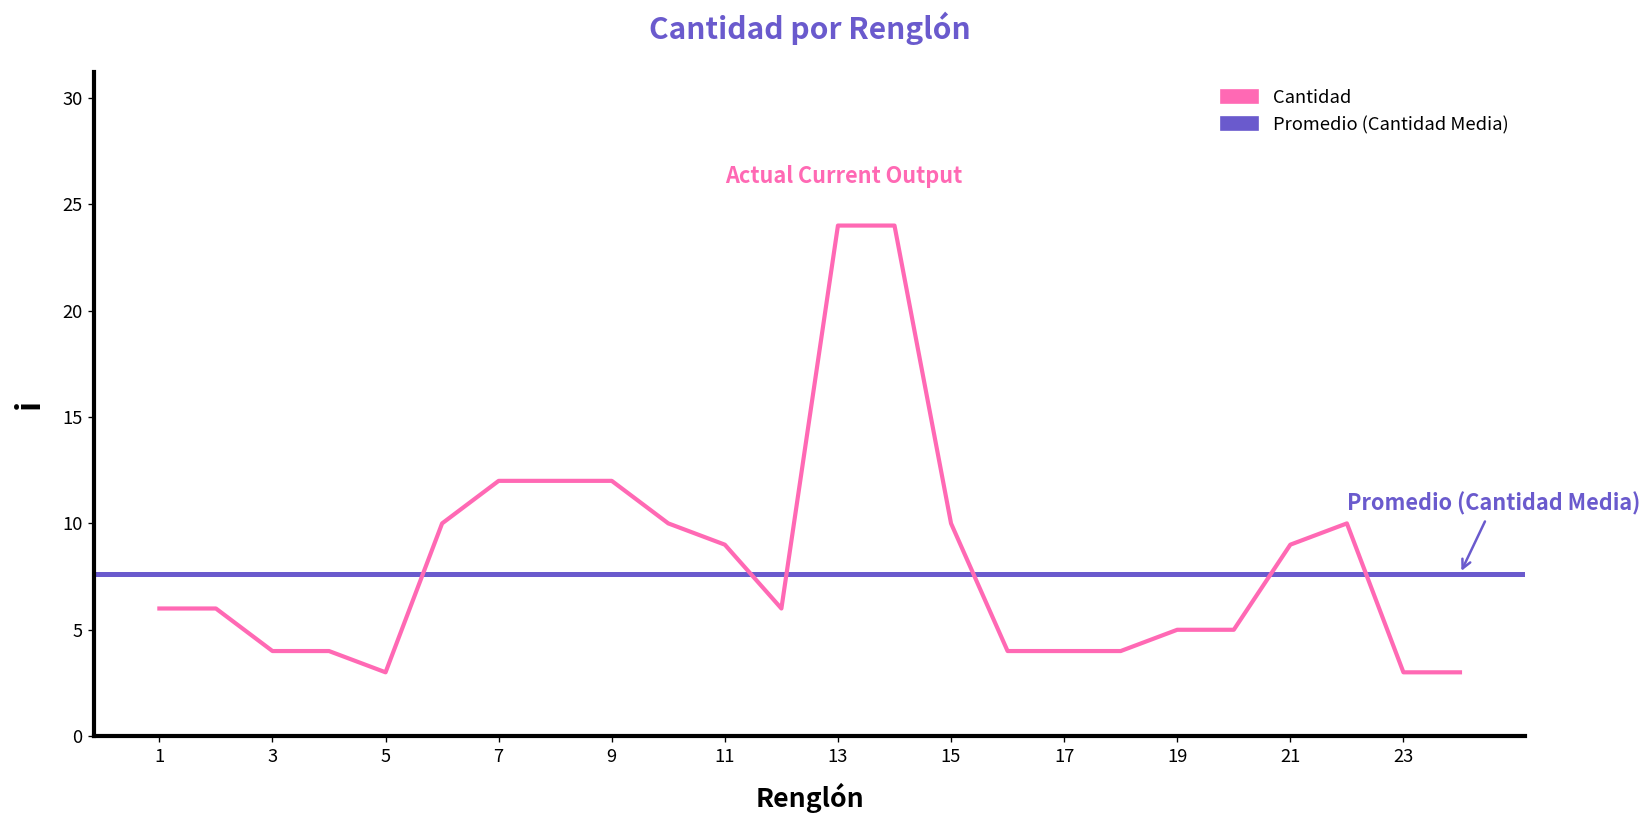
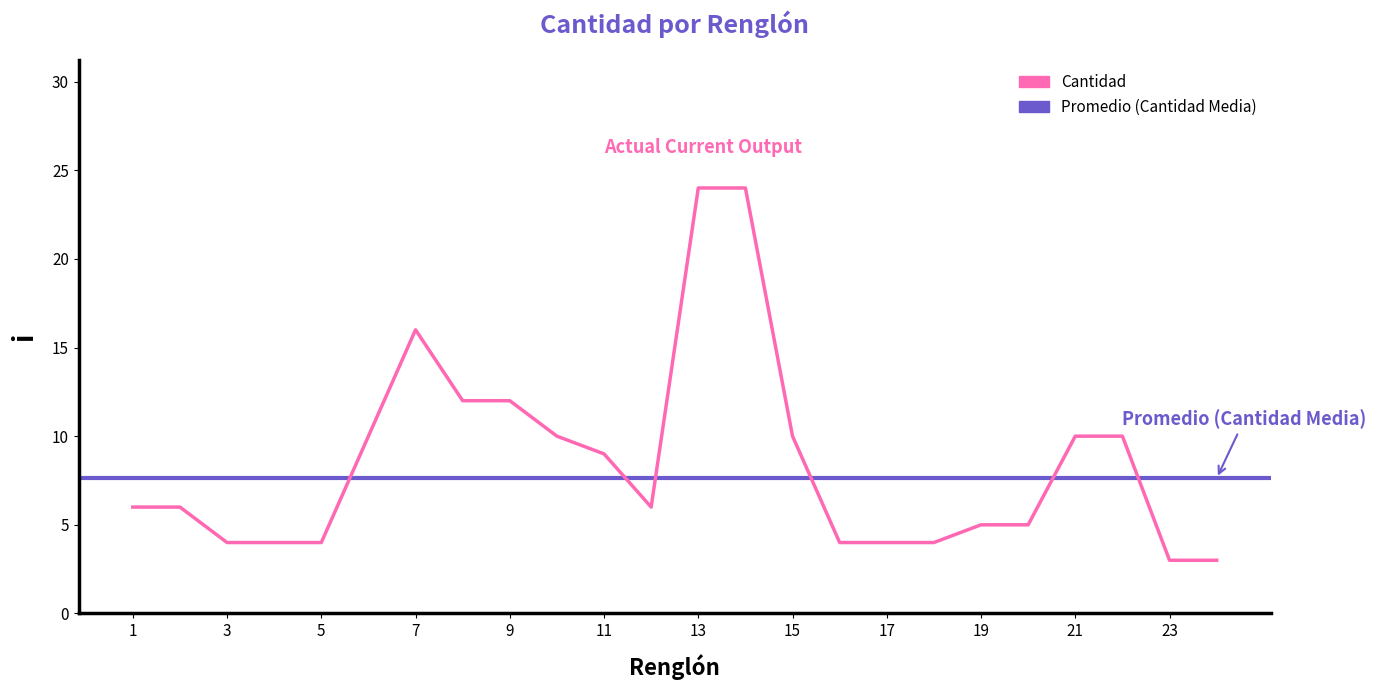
  {
    "1": 6,
    "3": 4,
-   "5": 3,
-   "7": 12,
+   "5": 4,
+   "7": 16,
    "9": 12,
    "11": 9,
    "13": 24,
    "15": 10,
    "17": 4,
    "19": 5,
-   "21": 9,
+   "21": 10,
    "23": 3
  }
